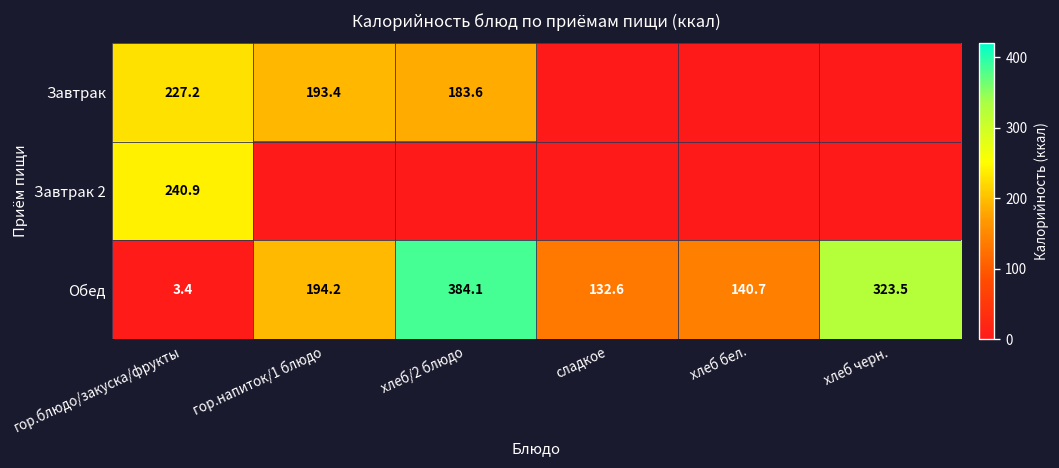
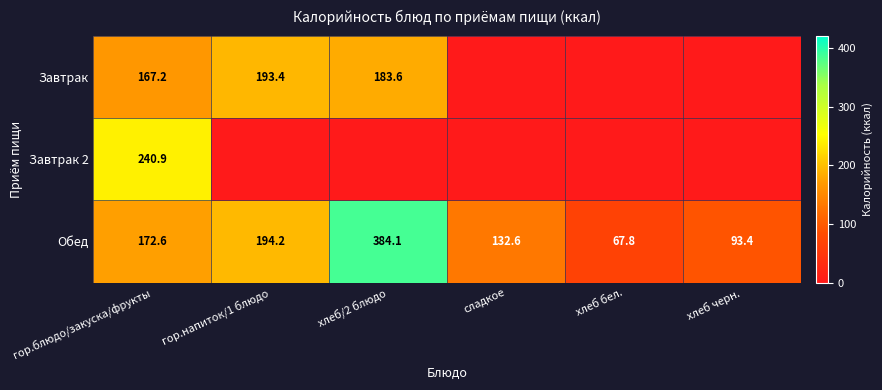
  {
    "Завтрак": {
-     "гор.блюдо/закуска/фрукты": 227.2,
+     "гор.блюдо/закуска/фрукты": 167.2,
      "гор.напиток/1 блюдо": 193.4,
      "хлеб/2 блюдо": 183.6
    },
    "Завтрак 2": {
      "гор.блюдо/закуска/фрукты": 240.9
    },
    "Обед": {
-     "гор.блюдо/закуска/фрукты": 3.4,
+     "гор.блюдо/закуска/фрукты": 172.6,
      "гор.напиток/1 блюдо": 194.2,
      "хлеб/2 блюдо": 384.1,
      "сладкое": 132.6,
-     "хлеб бел.": 140.7,
-     "хлеб черн.": 323.5
+     "хлеб бел.": 67.8,
+     "хлеб черн.": 93.4
    }
  }
